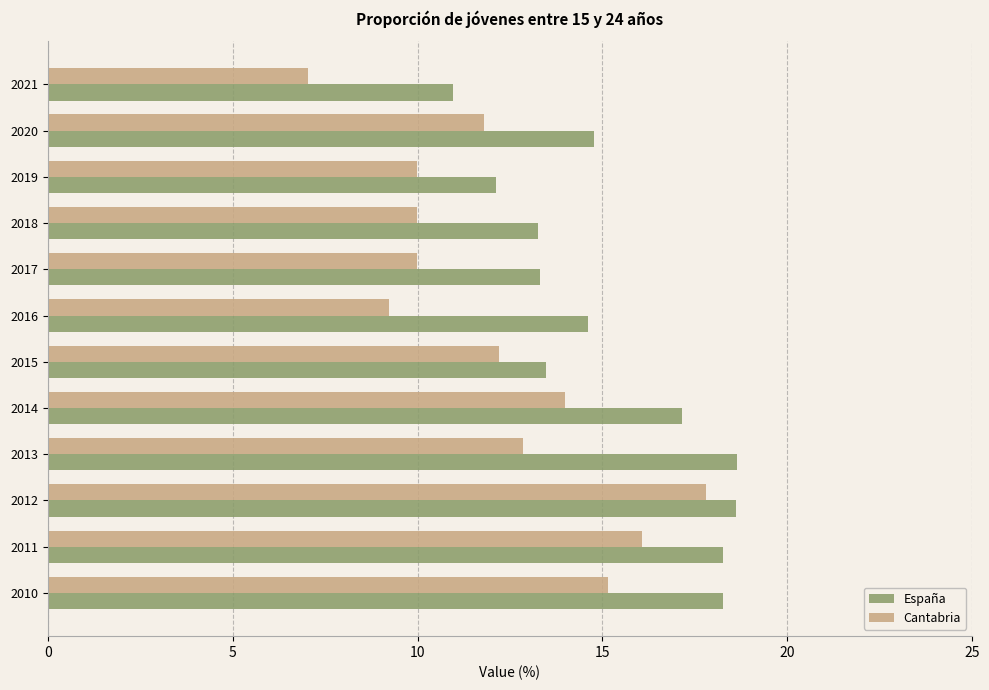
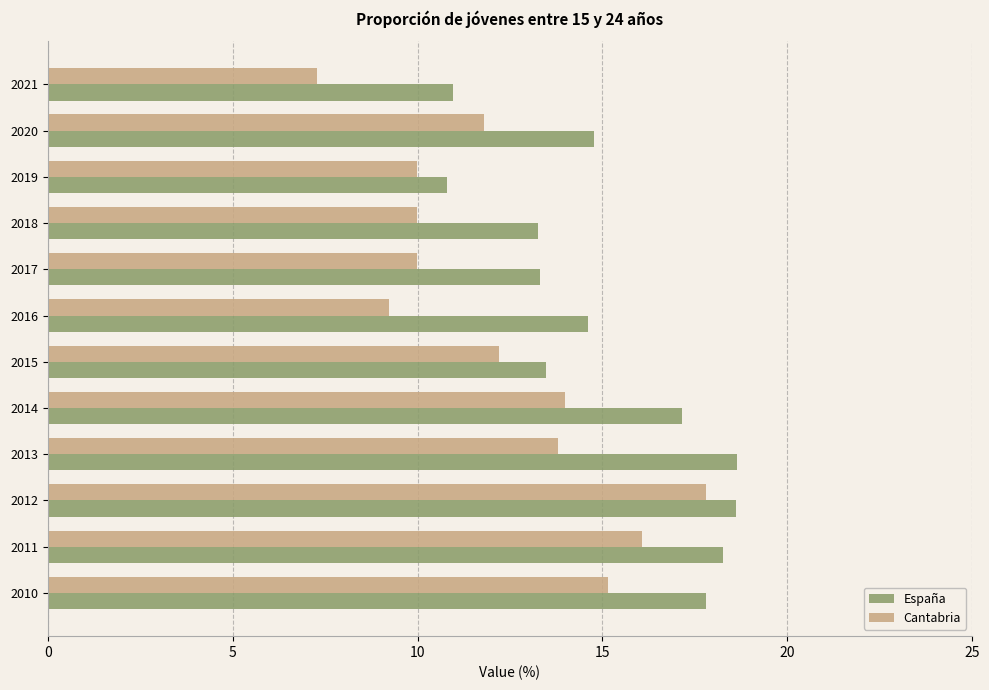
  {
    "España": {
      "2021": 11.0,
      "2020": 14.8,
-     "2019": 12.1,
+     "2019": 10.8,
      "2018": 13.3,
      "2017": 13.3,
      "2016": 14.6,
      "2015": 13.5,
      "2014": 17.1,
      "2013": 18.6,
      "2012": 18.6,
      "2011": 18.3,
-     "2010": 18.3
+     "2010": 17.8
    },
    "Cantabria": {
-     "2021": 7.0,
+     "2021": 7.3,
      "2020": 11.8,
      "2019": 10.0,
      "2018": 10.0,
      "2017": 10.0,
      "2016": 9.2,
      "2015": 12.2,
      "2014": 14.0,
-     "2013": 12.8,
+     "2013": 13.8,
      "2012": 17.8,
      "2011": 16.1,
      "2010": 15.1
    }
  }
